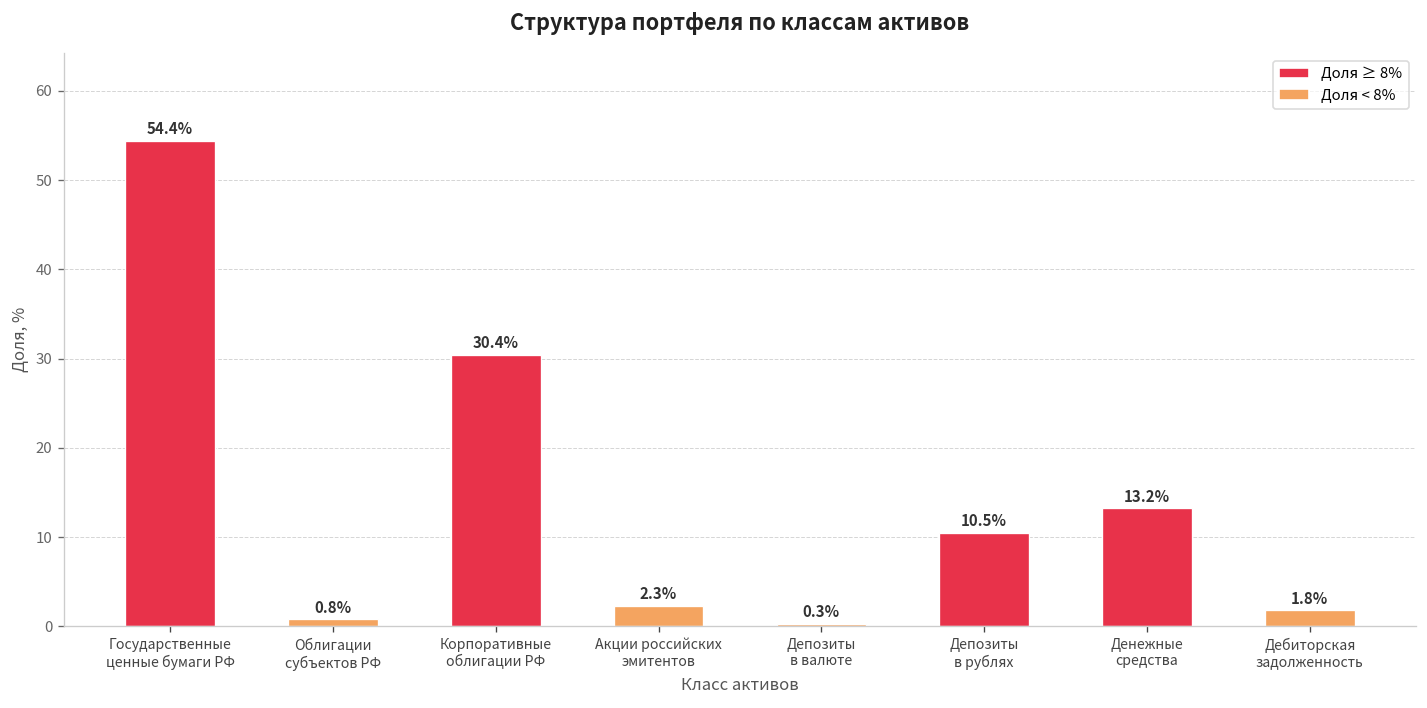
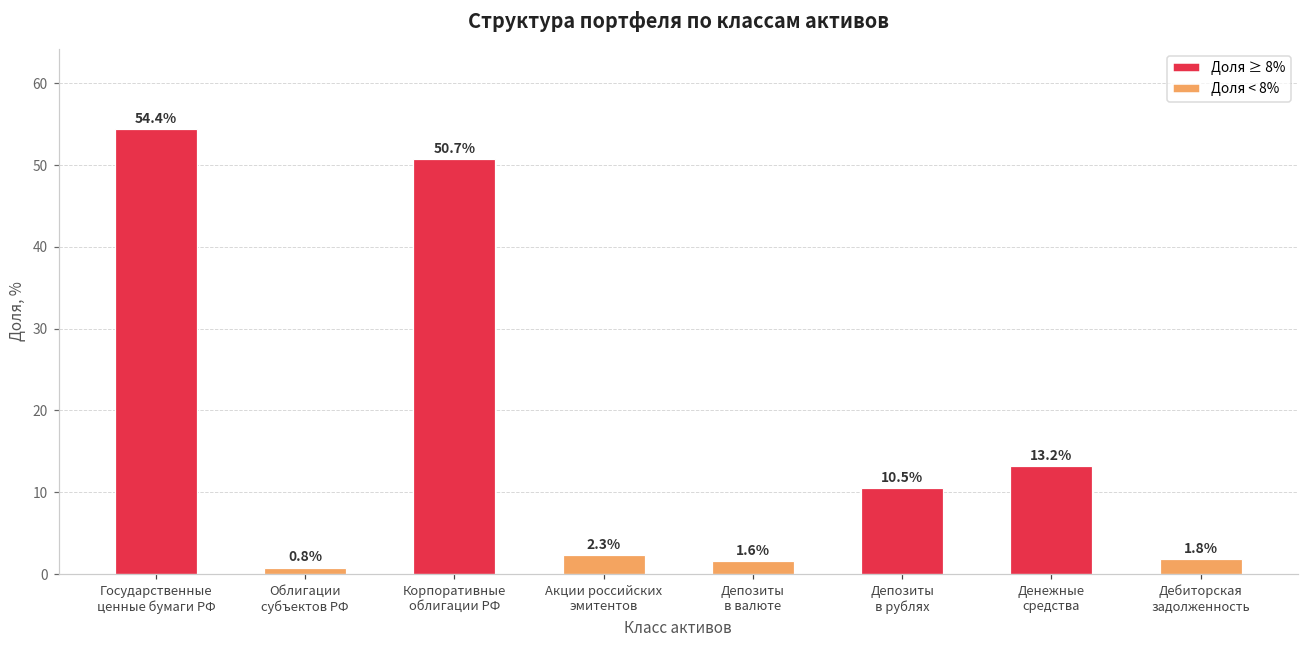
  {
    "Государственные ценные бумаги РФ": "54.4%",
    "Облигации субъектов РФ": "0.8%",
-   "Корпоративные облигации РФ": "30.4%",
+   "Корпоративные облигации РФ": "50.7%",
    "Акции российских эмитентов": "2.3%",
-   "Депозиты в валюте": "0.3%",
+   "Депозиты в валюте": "1.6%",
    "Депозиты в рублях": "10.5%",
    "Денежные средства": "13.2%",
    "Дебиторская задолженность": "1.8%"
  }
